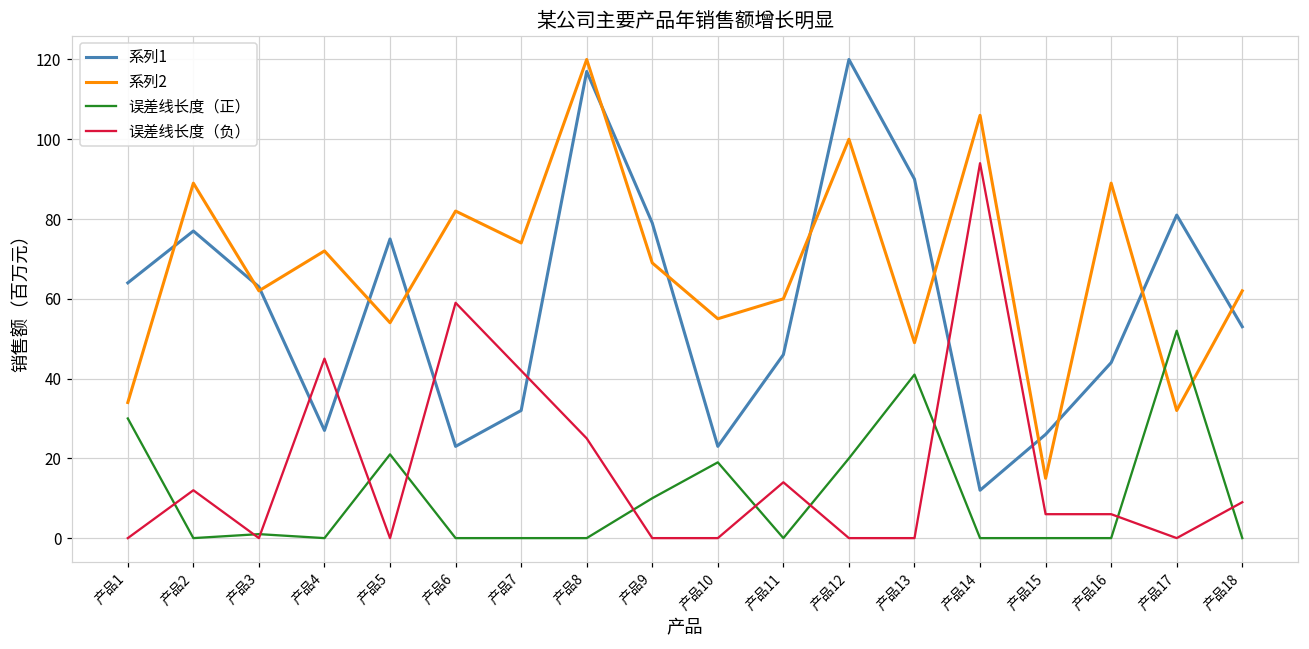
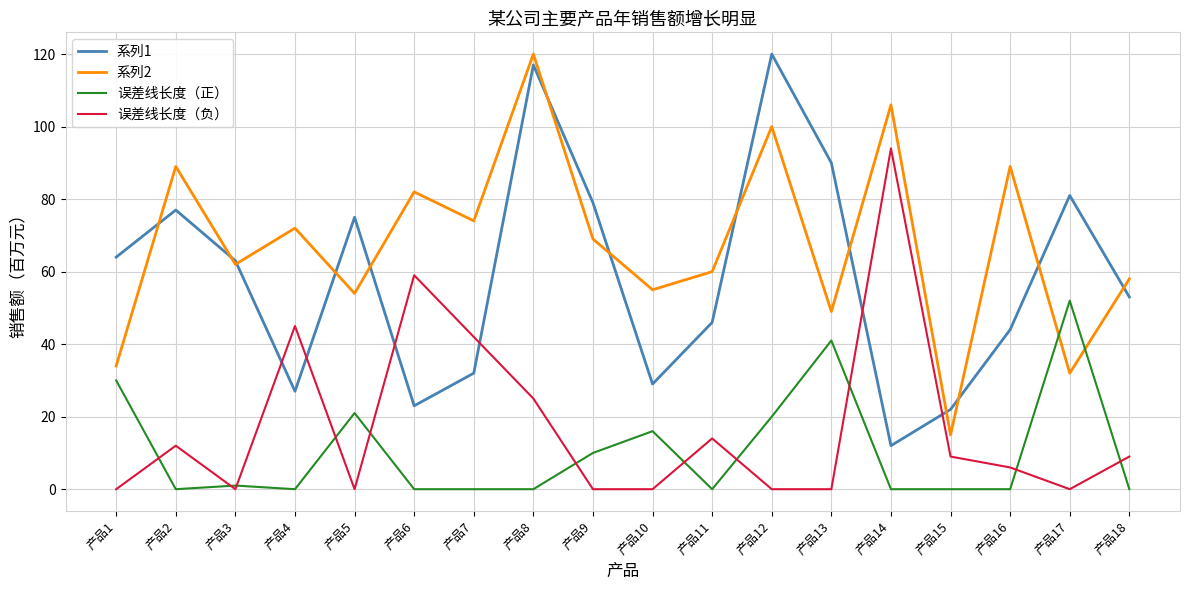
  {
    "系列1": {
      "产品1": 64,
      "产品2": 77,
      "产品3": 63,
      "产品4": 27,
      "产品5": 75,
      "产品6": 23,
      "产品7": 32,
      "产品8": 117,
      "产品9": 79,
-     "产品10": 23,
+     "产品10": 29,
      "产品11": 46,
      "产品12": 120,
      "产品13": 90,
      "产品14": 12,
-     "产品15": 26,
+     "产品15": 22,
      "产品16": 44,
      "产品17": 81,
      "产品18": 53
    },
    "系列2": {
      "产品1": 34,
      "产品2": 89,
      "产品3": 62,
      "产品4": 72,
      "产品5": 54,
      "产品6": 82,
      "产品7": 74,
      "产品8": 120,
      "产品9": 69,
      "产品10": 55,
      "产品11": 60,
      "产品12": 100,
      "产品13": 49,
      "产品14": 106,
      "产品15": 15,
      "产品16": 89,
      "产品17": 32,
-     "产品18": 62
+     "产品18": 58
    },
    "误差线长度（正）": {
      "产品1": 30,
      "产品2": 0,
      "产品3": 1,
      "产品4": 0,
      "产品5": 21,
      "产品6": 0,
      "产品7": 0,
      "产品8": 0,
      "产品9": 10,
-     "产品10": 19,
+     "产品10": 16,
      "产品11": 0,
      "产品12": 20,
      "产品13": 41,
      "产品14": 0,
      "产品15": 0,
      "产品16": 0,
      "产品17": 52,
      "产品18": 0
    },
    "误差线长度（负）": {
      "产品1": 0,
      "产品2": 12,
      "产品3": 0,
      "产品4": 45,
      "产品5": 0,
      "产品6": 59,
      "产品7": 42,
      "产品8": 25,
      "产品9": 0,
      "产品10": 0,
      "产品11": 14,
      "产品12": 0,
      "产品13": 0,
      "产品14": 94,
-     "产品15": 6,
+     "产品15": 9,
      "产品16": 6,
      "产品17": 0,
      "产品18": 9
    }
  }
